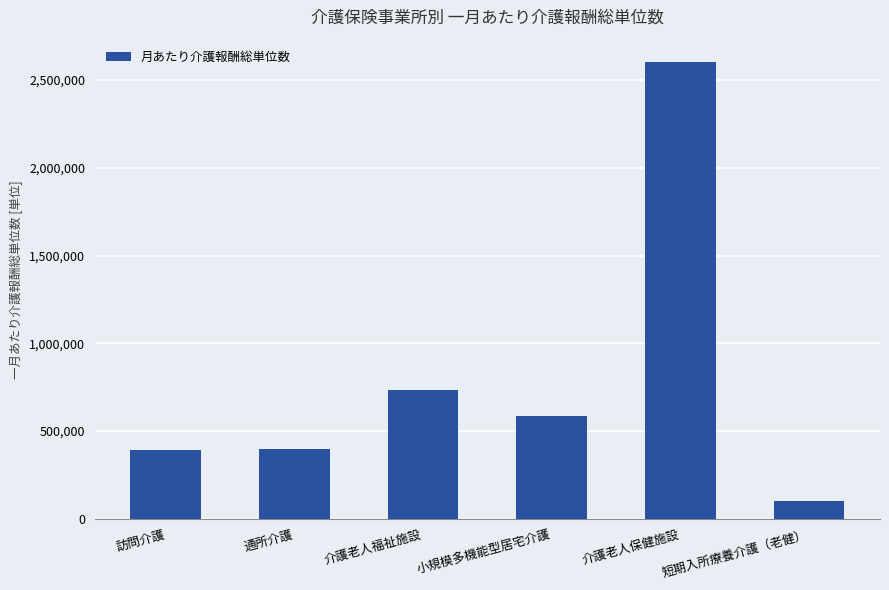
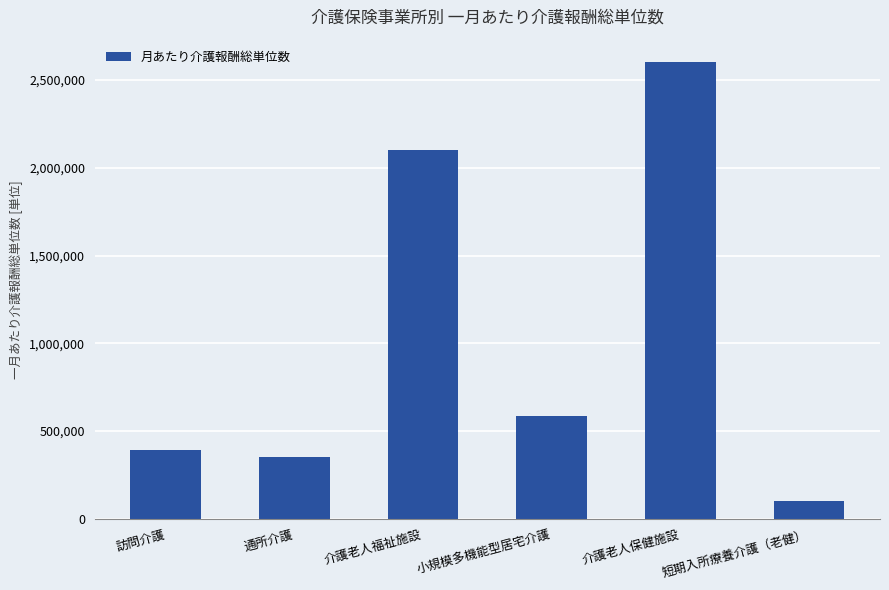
  {
    "訪問介護": "390,000",
-   "通所介護": "400,000",
-   "介護老人福祉施設": "740,000",
+   "通所介護": "350,000",
+   "介護老人福祉施設": "2,100,000",
    "小規模多機能型居宅介護": "590,000",
    "介護老人保健施設": "2,600,000",
    "短期入所療養介護（老健）": "100,000"
  }
